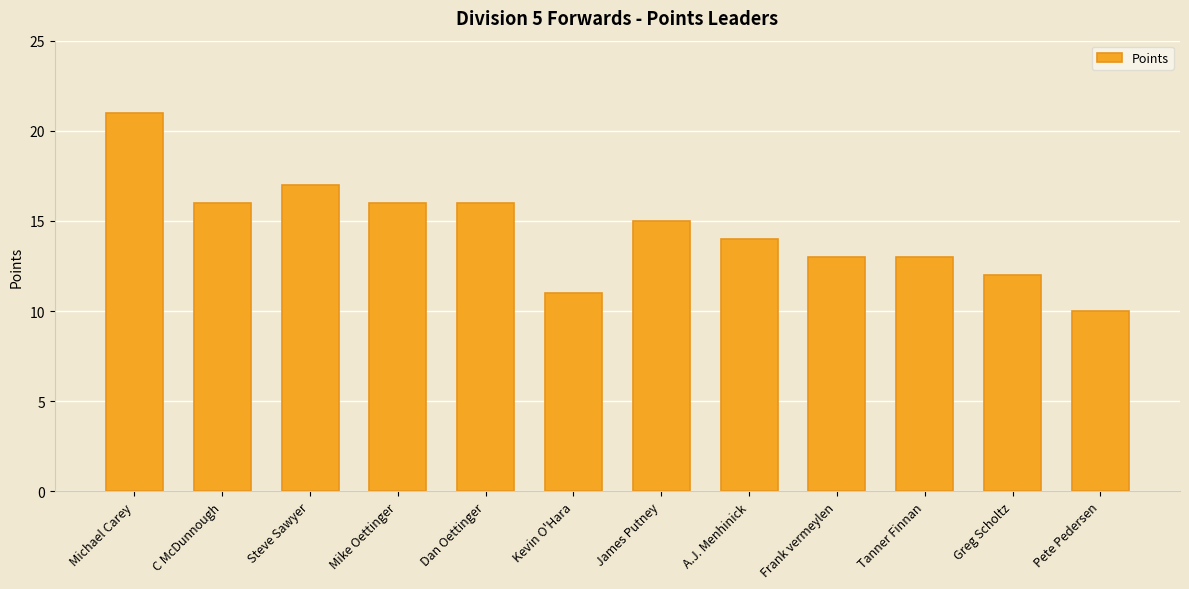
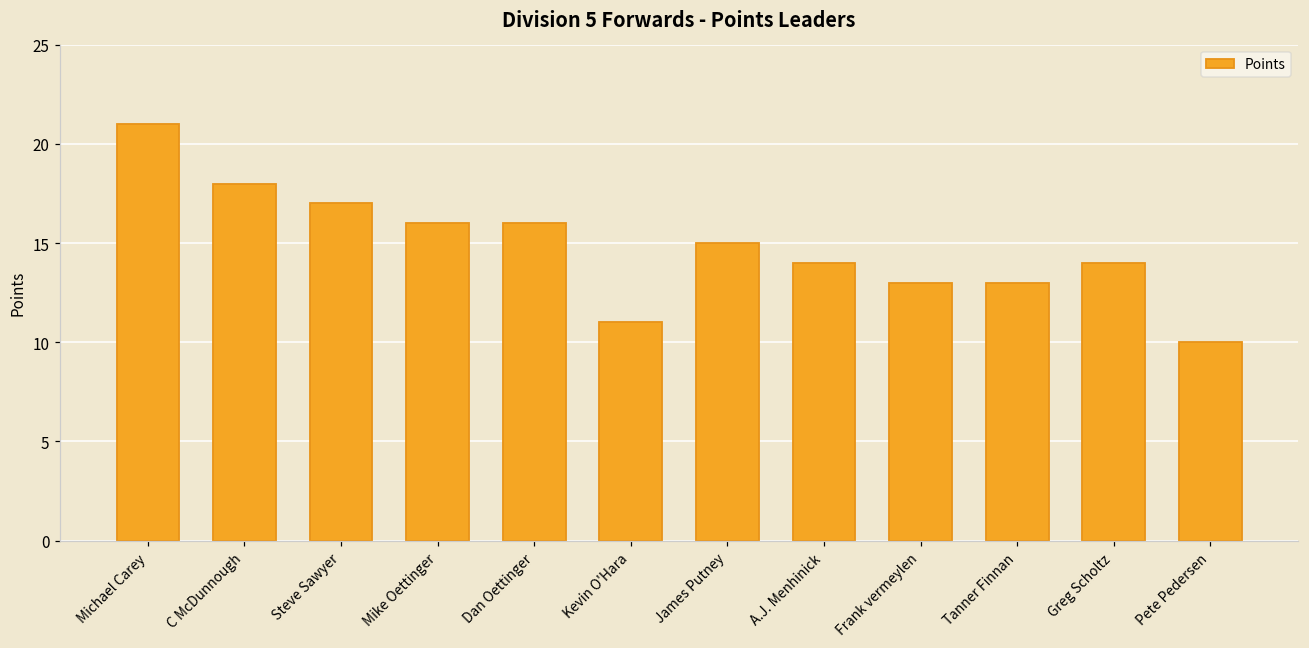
  {
    "Michael Carey": 21,
-   "C McDunnough": 16,
+   "C McDunnough": 18,
    "Steve Sawyer": 17,
    "Mike Oettinger": 16,
    "Dan Oettinger": 16,
    "Kevin O'Hara": 11,
    "James Putney": 15,
    "A.J. Menhinick": 14,
    "Frank vermeylen": 13,
    "Tanner Finnan": 13,
-   "Greg Scholtz": 12,
+   "Greg Scholtz": 14,
    "Pete Pedersen": 10
  }
